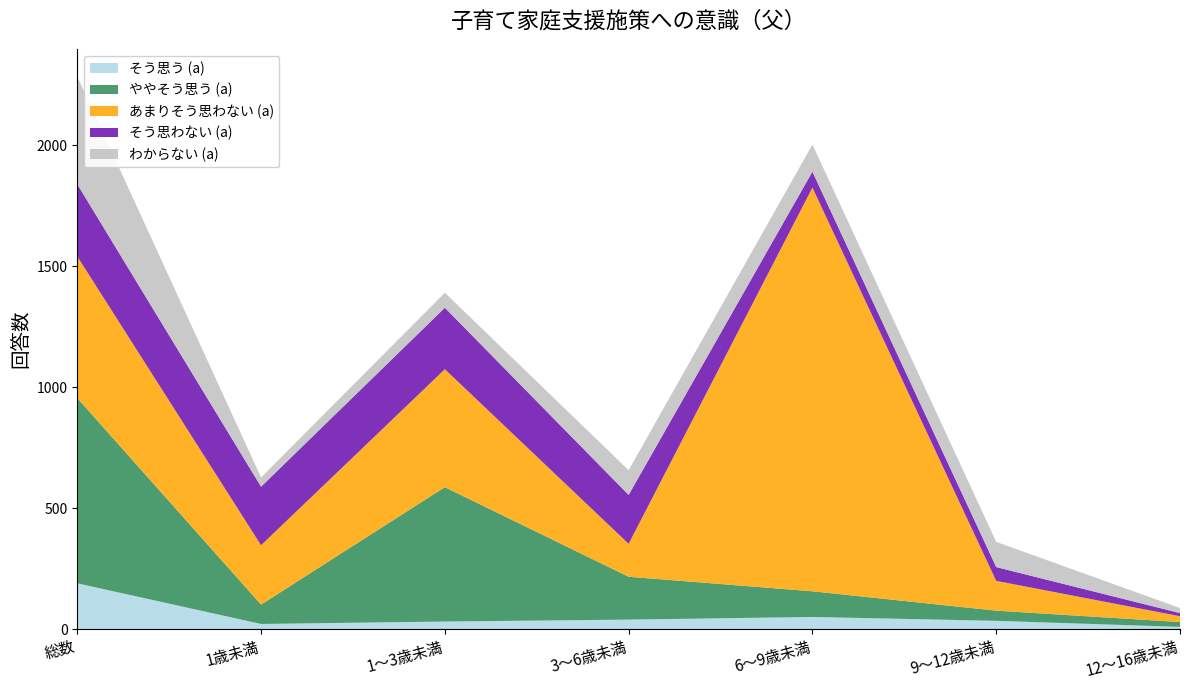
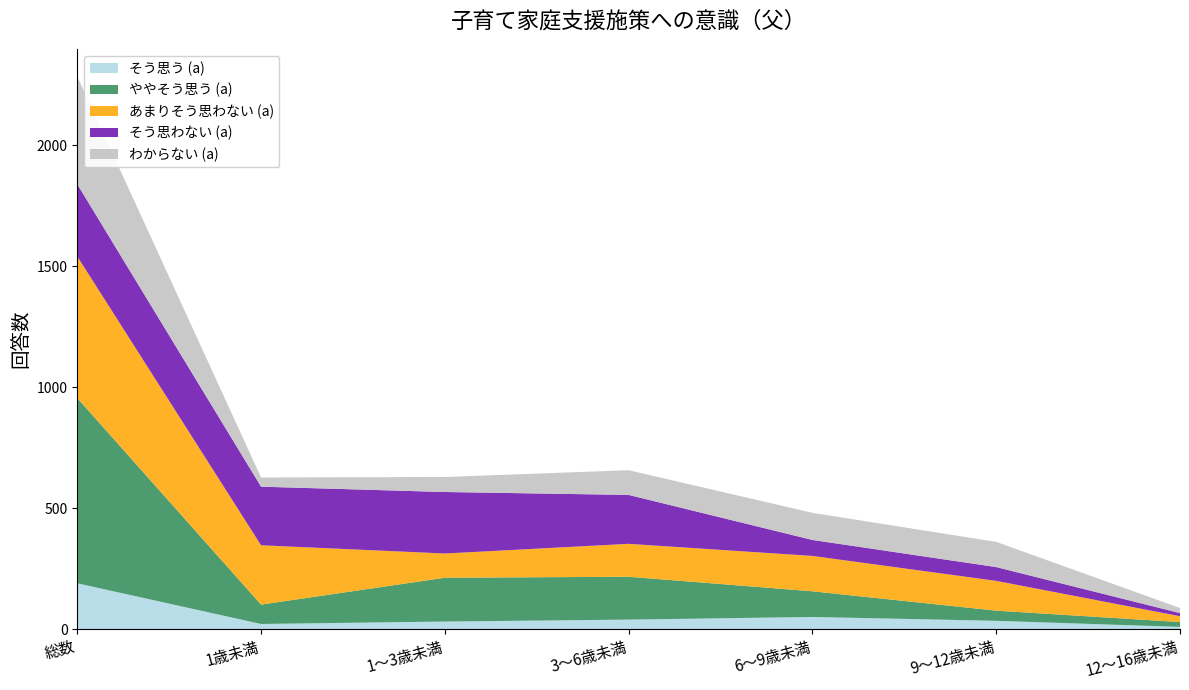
  {
    "ややそう思う (a)": {
      "総数": 770,
      "1歳未満": 80,
-     "1～3歳未満": 560,
+     "1～3歳未満": 180,
      "3～6歳未満": 180,
      "6～9歳未満": 110,
      "9～12歳未満": 40,
      "12～16歳未満": 20
    },
    "あまりそう思わない (a)": {
      "総数": 590,
      "1歳未満": 250,
-     "1～3歳未満": 490,
+     "1～3歳未満": 100,
      "3～6歳未満": 140,
-     "6～9歳未満": 1670,
+     "6～9歳未満": 150,
      "9～12歳未満": 120,
      "12～16歳未満": 20
    },
    "そう思わない (a)": {
      "総数": 300,
      "1歳未満": 240,
      "1～3歳未満": 250,
      "3～6歳未満": 200,
      "6～9歳未満": 70,
      "9～12歳未満": 60,
      "12～16歳未満": 10
    }
  }
